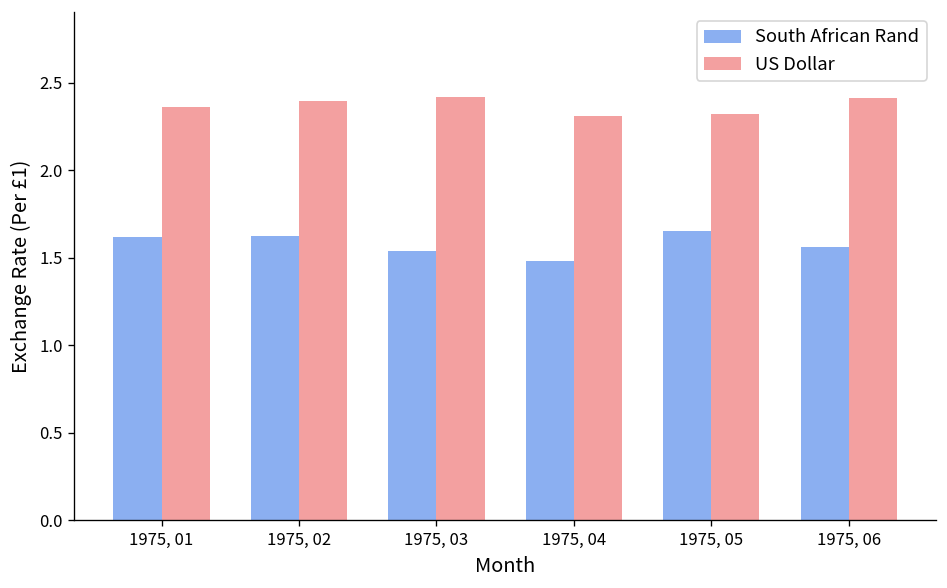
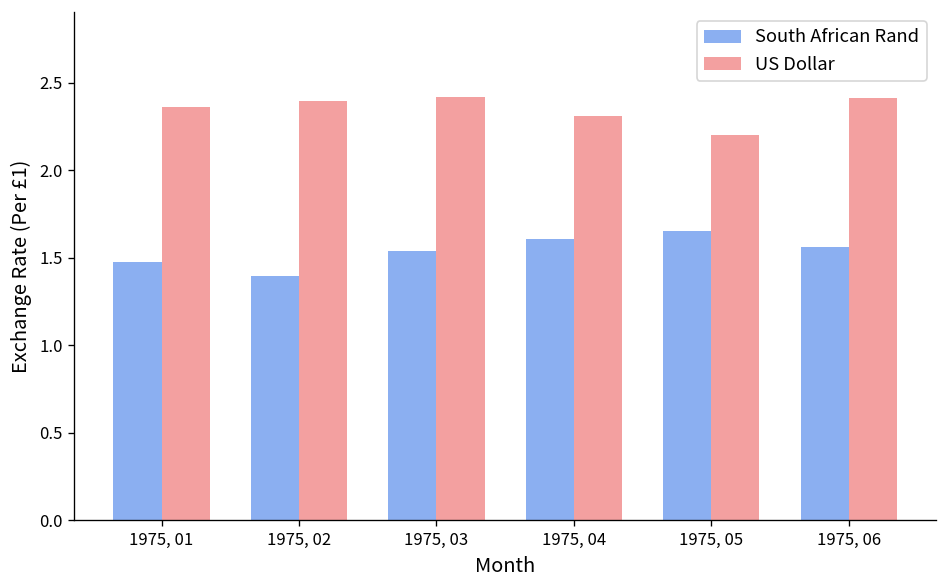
  {
    "South African Rand": {
-     "1975, 01": 1.62,
-     "1975, 02": 1.62,
+     "1975, 01": 1.48,
+     "1975, 02": 1.40,
      "1975, 03": 1.54,
-     "1975, 04": 1.48,
+     "1975, 04": 1.61,
      "1975, 05": 1.65,
      "1975, 06": 1.56
    },
    "US Dollar": {
      "1975, 01": 2.36,
      "1975, 02": 2.40,
      "1975, 03": 2.42,
      "1975, 04": 2.31,
-     "1975, 05": 2.32,
+     "1975, 05": 2.20,
      "1975, 06": 2.41
    }
  }
